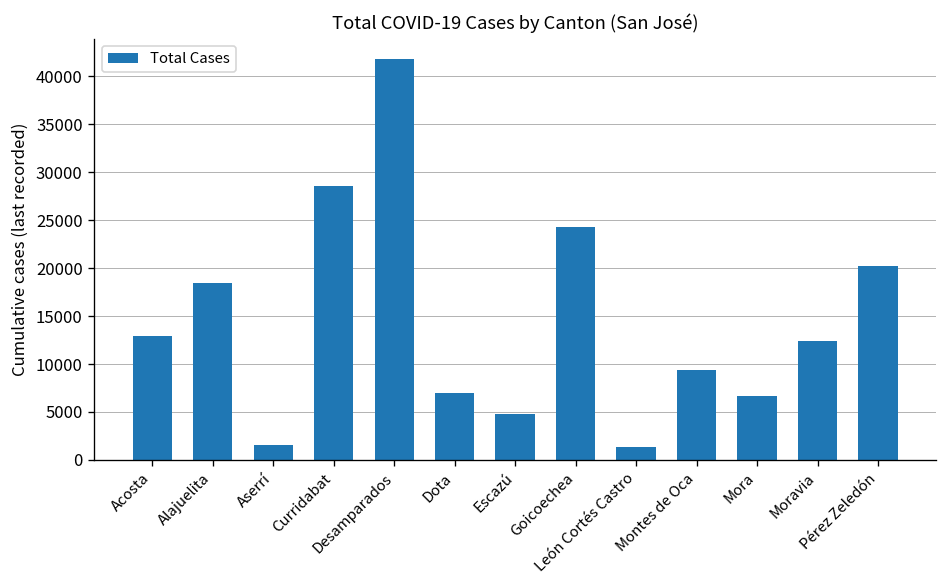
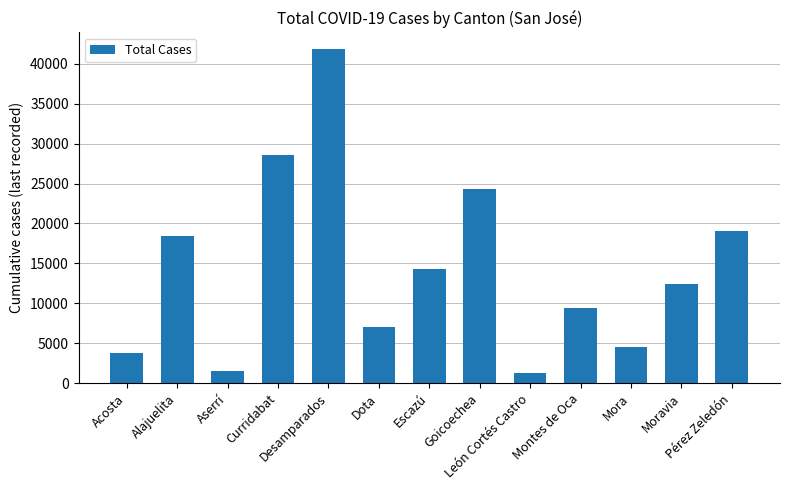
  {
-   "Acosta": 13000,
+   "Acosta": 4000,
    "Alajuelita": 18000,
    "Aserrí": 2000,
    "Curridabat": 29000,
    "Desamparados": 42000,
    "Dota": 7000,
-   "Escazú": 5000,
+   "Escazú": 14000,
    "Goicoechea": 24000,
    "León Cortés Castro": 1000,
    "Montes de Oca": 9000,
-   "Mora": 7000,
+   "Mora": 5000,
    "Moravia": 12000,
-   "Pérez Zeledón": 20000
+   "Pérez Zeledón": 19000
  }
